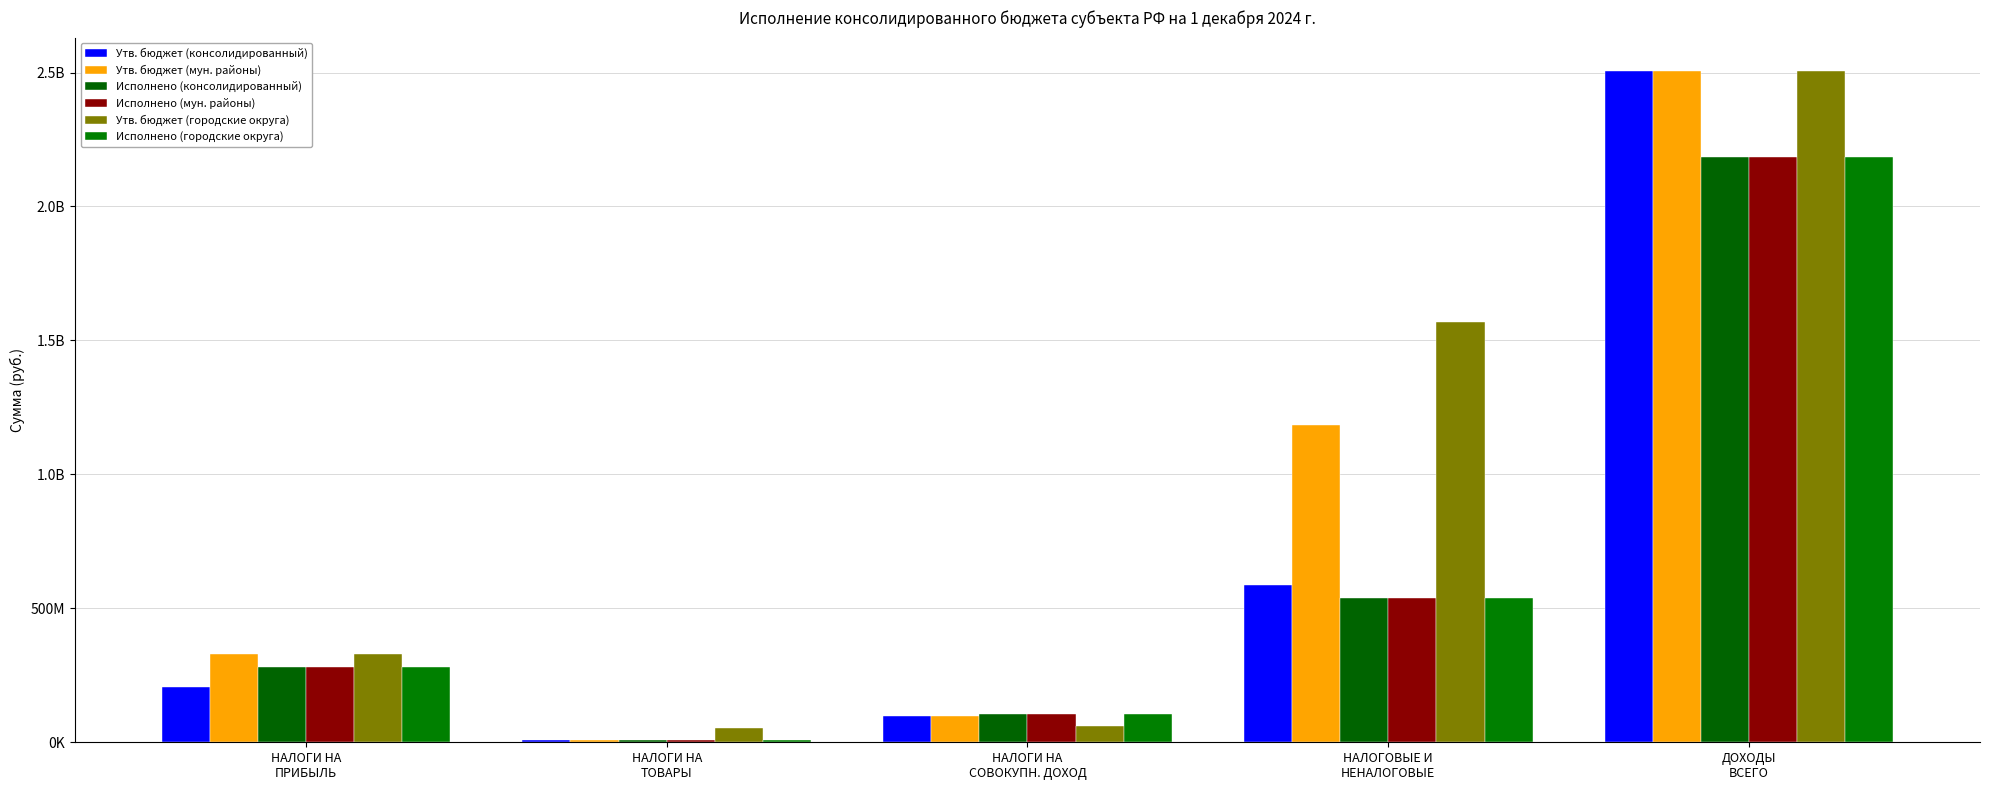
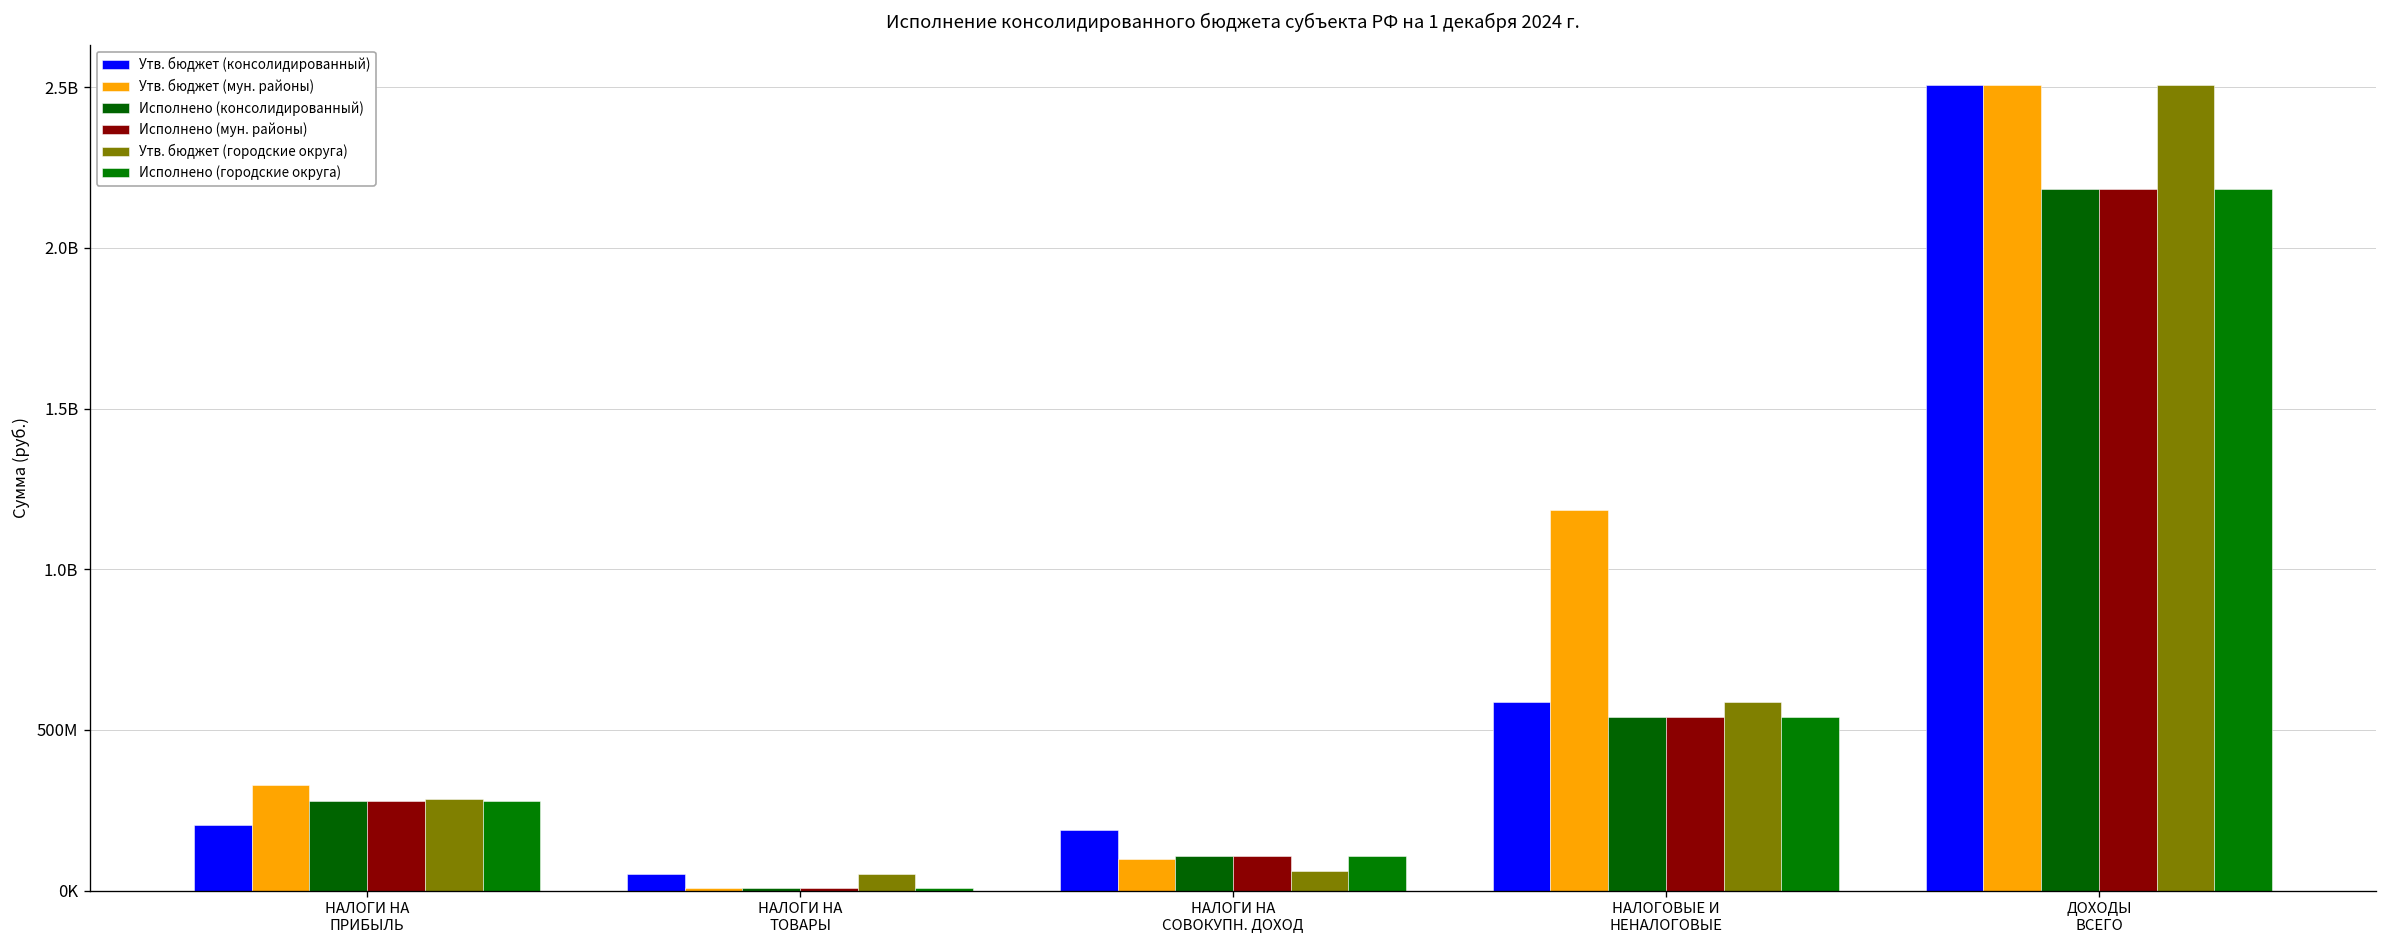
  {
    "Утв. бюджет (консолидированный)": {
      "НАЛОГИ НА ПРИБЫЛЬ": 200000000,
-     "НАЛОГИ НА ТОВАРЫ": 10000000,
-     "НАЛОГИ НА СОВОКУПН. ДОХОД": 100000000,
+     "НАЛОГИ НА ТОВАРЫ": 50000000,
+     "НАЛОГИ НА СОВОКУПН. ДОХОД": 190000000,
      "НАЛОГОВЫЕ И НЕНАЛОГОВЫЕ": 590000000,
      "ДОХОДЫ ВСЕГО": 2510000000
    },
    "Утв. бюджет (мун. районы)": {
      "НАЛОГИ НА ПРИБЫЛЬ": 330000000,
      "НАЛОГИ НА СОВОКУПН. ДОХОД": 100000000,
      "НАЛОГОВЫЕ И НЕНАЛОГОВЫЕ": 1190000000,
      "ДОХОДЫ ВСЕГО": 2510000000
    },
    "Исполнено (мун. районы)": {
      "НАЛОГИ НА ПРИБЫЛЬ": 280000000,
      "НАЛОГИ НА СОВОКУПН. ДОХОД": 110000000,
      "НАЛОГОВЫЕ И НЕНАЛОГОВЫЕ": 540000000,
      "ДОХОДЫ ВСЕГО": 2180000000
    },
    "Утв. бюджет (городские округа)": {
-     "НАЛОГИ НА ПРИБЫЛЬ": 330000000,
+     "НАЛОГИ НА ПРИБЫЛЬ": 290000000,
      "НАЛОГИ НА ТОВАРЫ": 50000000,
      "НАЛОГИ НА СОВОКУПН. ДОХОД": 60000000,
-     "НАЛОГОВЫЕ И НЕНАЛОГОВЫЕ": 1570000000,
+     "НАЛОГОВЫЕ И НЕНАЛОГОВЫЕ": 590000000,
      "ДОХОДЫ ВСЕГО": 2510000000
    }
  }
